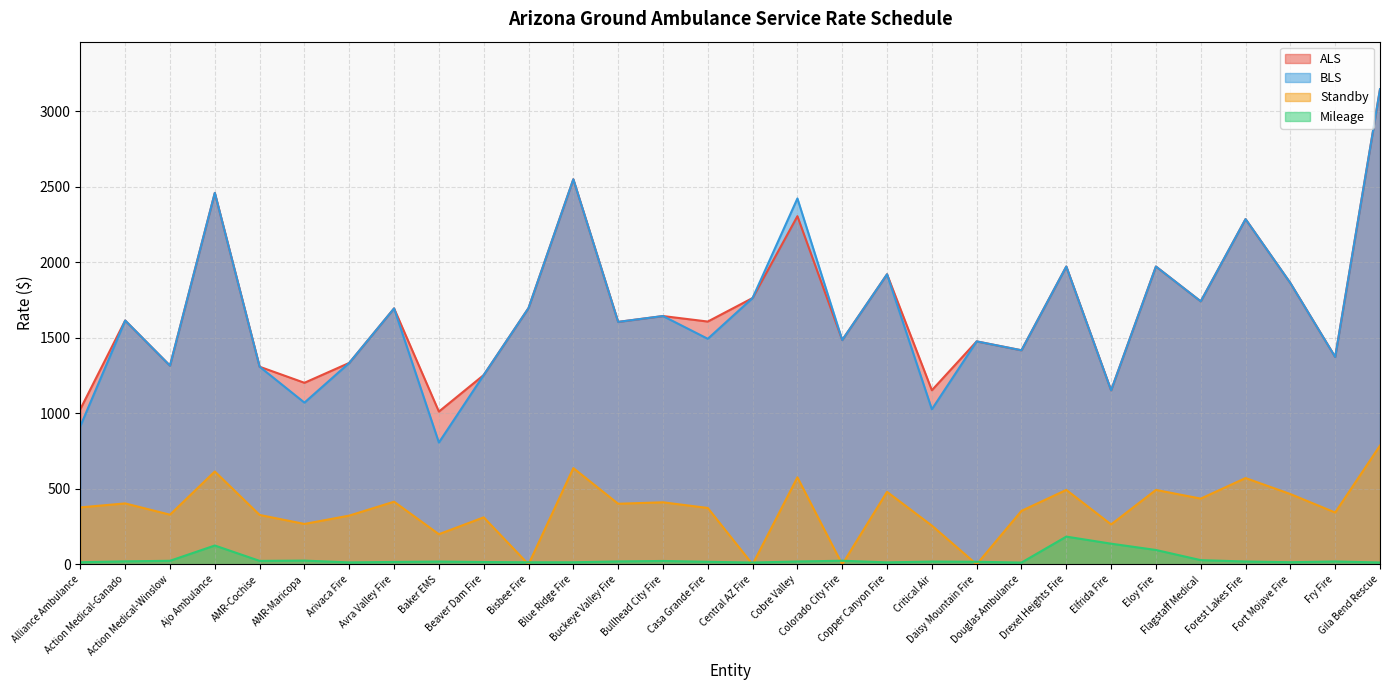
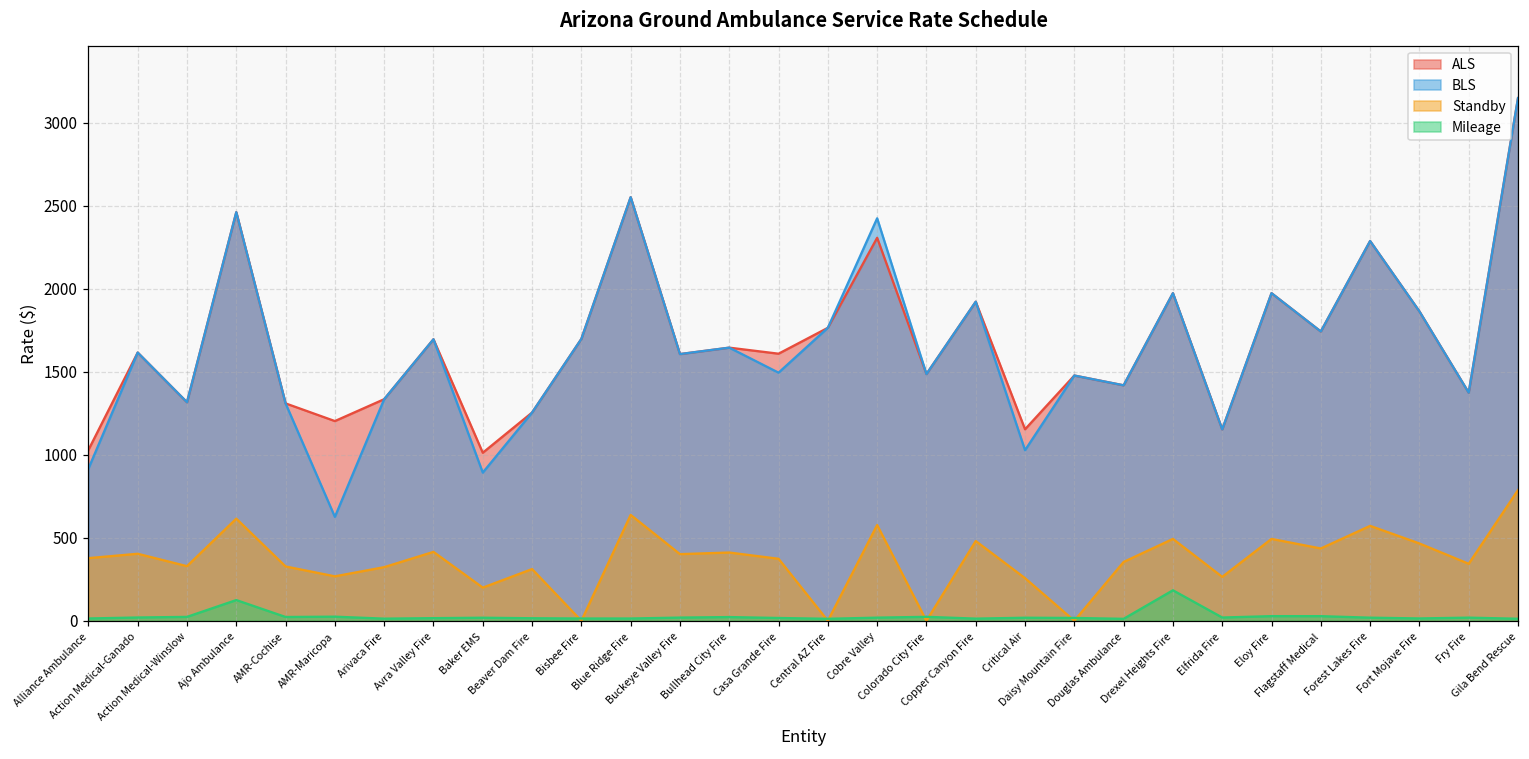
  {
    "ALS": {
      "Alliance Ambulance": 1030,
      "AMR-Maricopa": 1200,
      "Baker EMS": 1010,
      "Casa Grande Fire": 1610,
      "Cobre Valley": 2310,
      "Critical Air": 1150
    },
    "BLS": {
      "Alliance Ambulance": 920,
-     "AMR-Maricopa": 1070,
-     "Baker EMS": 810,
+     "AMR-Maricopa": 630,
+     "Baker EMS": 890,
      "Casa Grande Fire": 1490,
      "Cobre Valley": 2420,
      "Critical Air": 1030
    },
    "Standby": {
      "Alliance Ambulance": 380,
      "Action Medical-Ganado": 400,
      "Action Medical-Winslow": 330,
      "Ajo Ambulance": 620,
      "AMR-Cochise": 330,
      "AMR-Maricopa": 270,
      "Arivaca Fire": 320,
      "Avra Valley Fire": 420,
      "Baker EMS": 200,
      "Beaver Dam Fire": 310,
      "Blue Ridge Fire": 640,
      "Buckeye Valley Fire": 400,
      "Bullhead City Fire": 410,
      "Casa Grande Fire": 370,
      "Cobre Valley": 580,
      "Colorado City Fire": 0,
      "Copper Canyon Fire": 480,
      "Critical Air": 260,
      "Daisy Mountain Fire": 0,
      "Douglas Ambulance": 350,
      "Drexel Heights Fire": 490,
      "Elfrida Fire": 260,
      "Eloy Fire": 490,
      "Flagstaff Medical": 440,
      "Forest Lakes Fire": 570,
      "Fort Mojave Fire": 470,
      "Fry Fire": 340,
      "Gila Bend Rescue": 790
    },
    "Mileage": {
      "Alliance Ambulance": 10,
      "Action Medical-Ganado": 20,
      "Action Medical-Winslow": 20,
      "Ajo Ambulance": 120,
      "AMR-Cochise": 20,
      "AMR-Maricopa": 20,
      "Arivaca Fire": 10,
      "Avra Valley Fire": 20,
      "Baker EMS": 20,
      "Beaver Dam Fire": 20,
      "Blue Ridge Fire": 10,
      "Buckeye Valley Fire": 20,
      "Bullhead City Fire": 20,
      "Casa Grande Fire": 20,
      "Cobre Valley": 20,
      "Colorado City Fire": 20,
      "Copper Canyon Fire": 10,
      "Critical Air": 20,
      "Daisy Mountain Fire": 20,
      "Douglas Ambulance": 10,
      "Drexel Heights Fire": 180,
-     "Elfrida Fire": 140,
-     "Eloy Fire": 100,
+     "Elfrida Fire": 20,
+     "Eloy Fire": 30,
      "Flagstaff Medical": 30,
      "Forest Lakes Fire": 20,
      "Fort Mojave Fire": 10,
      "Fry Fire": 20,
      "Gila Bend Rescue": 10
    }
  }
